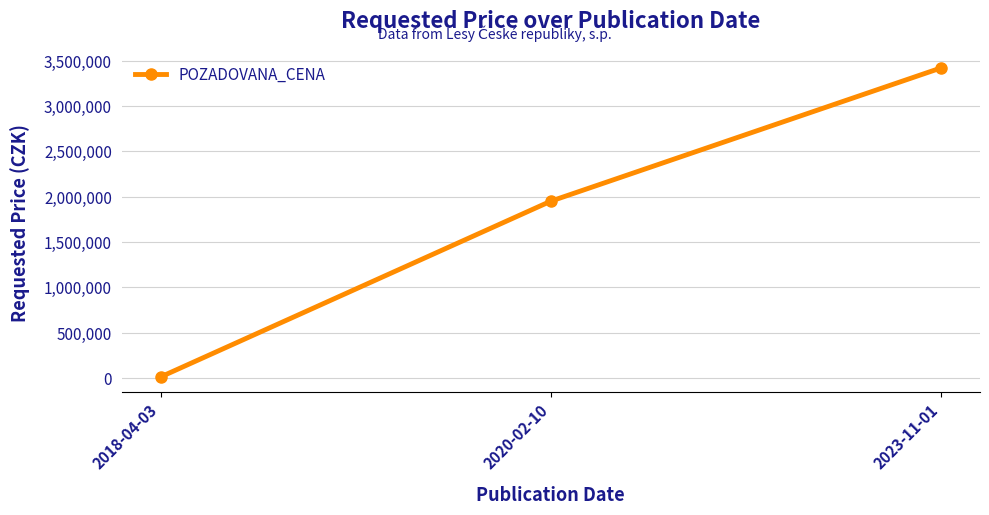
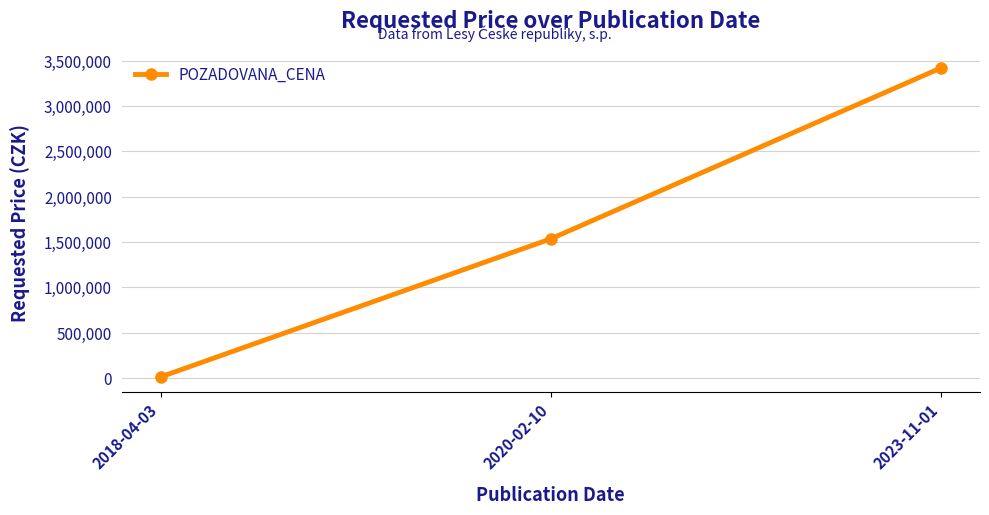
  {
    "2018-04-03": "0",
-   "2020-02-10": "2,000,000",
+   "2020-02-10": "1,500,000",
    "2023-11-01": "3,400,000"
  }
